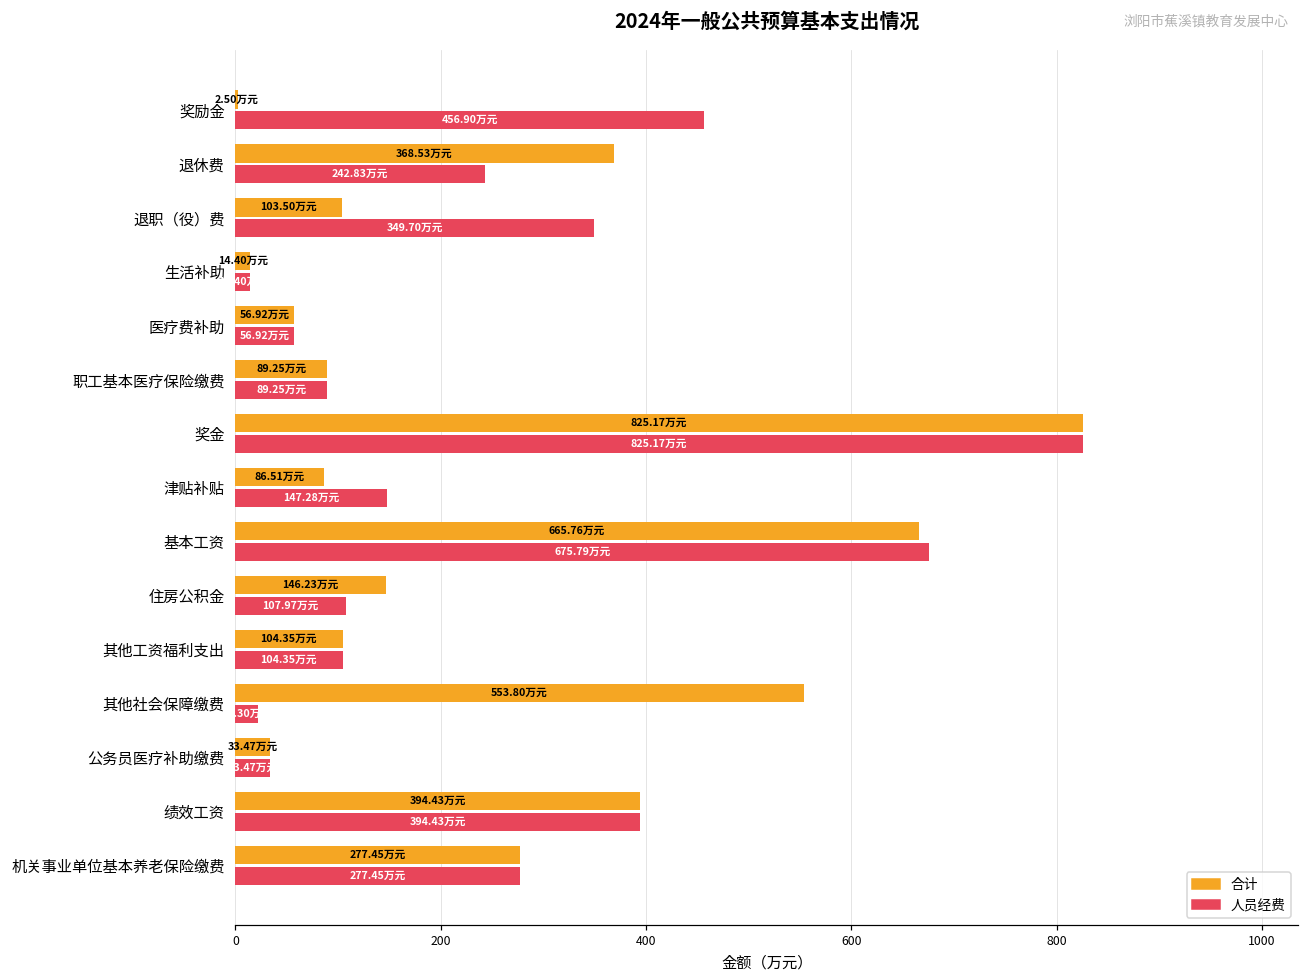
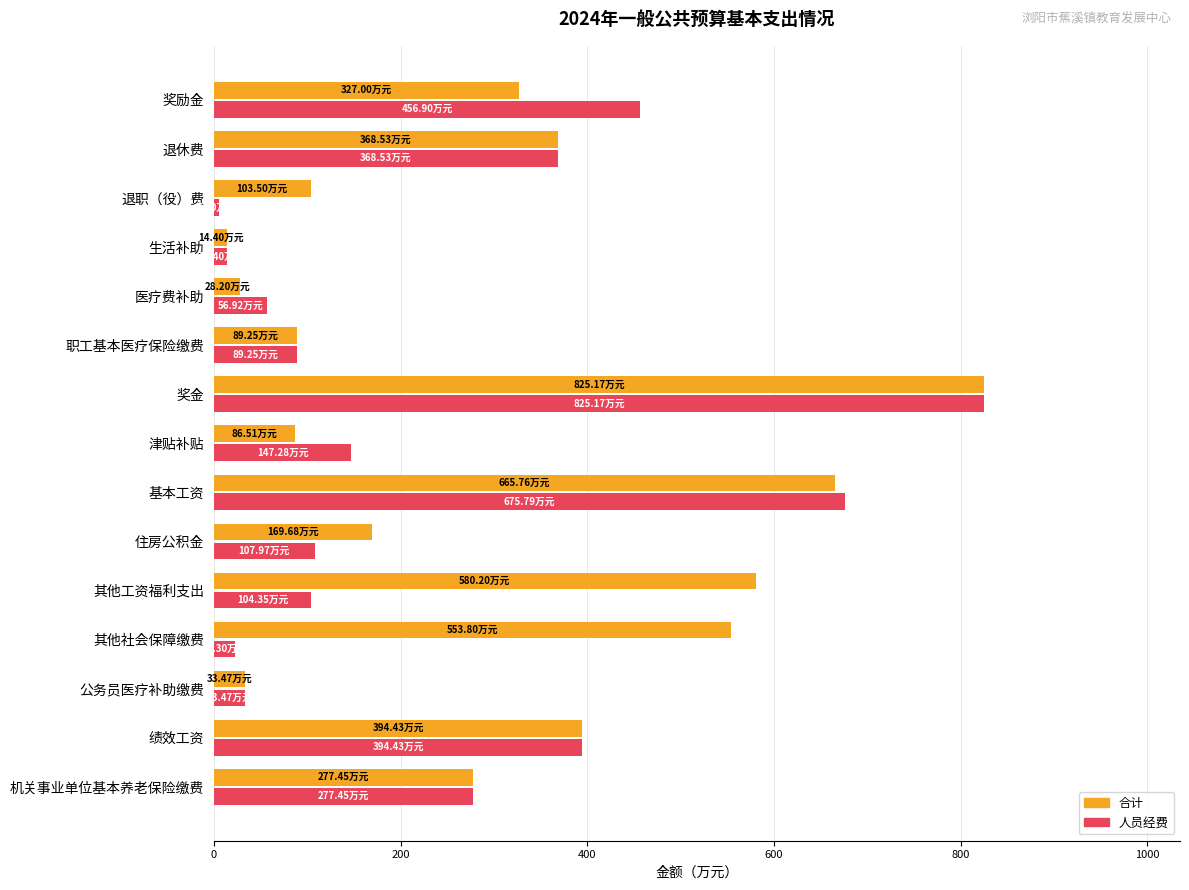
  {
    "合计": {
-     "奖励金": 2.50,
+     "奖励金": 327.00,
      "退休费": 368.53,
      "退职（役）费": 103.50,
      "生活补助": 14.40,
-     "医疗费补助": 56.92,
+     "医疗费补助": 28.20,
      "职工基本医疗保险缴费": 89.25,
      "奖金": 825.17,
      "津贴补贴": 86.51,
      "基本工资": 665.76,
-     "住房公积金": 146.23,
-     "其他工资福利支出": 104.35,
+     "住房公积金": 169.68,
+     "其他工资福利支出": 580.20,
      "其他社会保障缴费": 553.80,
      "公务员医疗补助缴费": 33.47,
      "绩效工资": 394.43,
      "机关事业单位基本养老保险缴费": 277.45
    },
    "人员经费": {
      "奖励金": 456.90,
-     "退休费": 242.83,
-     "退职（役）费": 350,
+     "退休费": 368.53,
+     "退职（役）费": 10,
      "医疗费补助": 56.92,
      "职工基本医疗保险缴费": 89.25,
      "奖金": 825.17,
      "津贴补贴": 147.28,
      "基本工资": 675.79,
      "住房公积金": 107.97,
      "其他工资福利支出": 104.35,
      "公务员医疗补助缴费": 33.47,
      "绩效工资": 394.43,
      "机关事业单位基本养老保险缴费": 277.45
    }
  }
